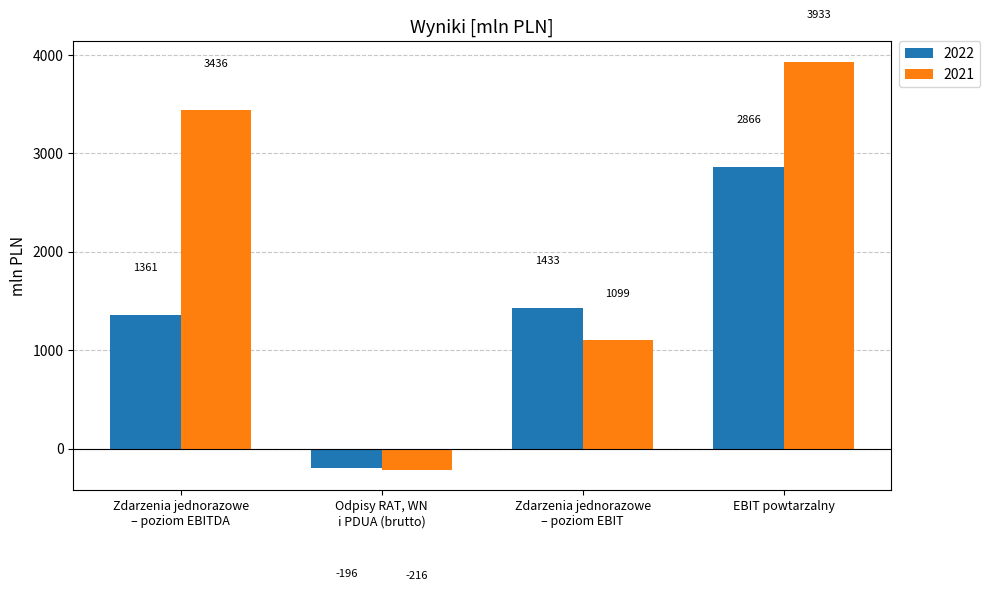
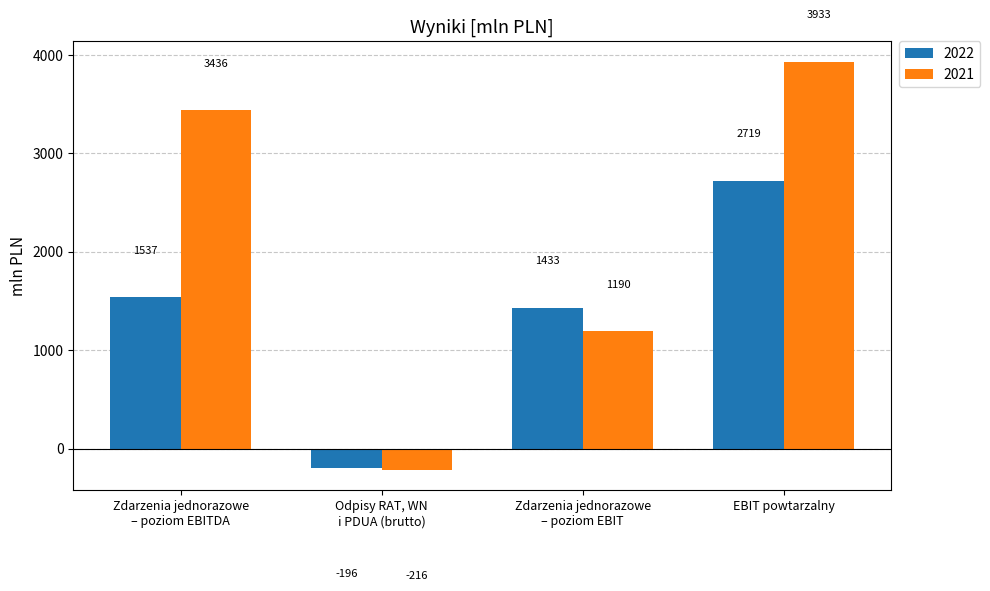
  {
    "2022": {
-     "Zdarzenia jednorazowe – poziom EBITDA": 1361,
-     "EBIT powtarzalny": 2866
+     "Zdarzenia jednorazowe – poziom EBITDA": 1537,
+     "EBIT powtarzalny": 2719
    },
    "2021": {
-     "Zdarzenia jednorazowe – poziom EBIT": 1099
+     "Zdarzenia jednorazowe – poziom EBIT": 1190
    }
  }
